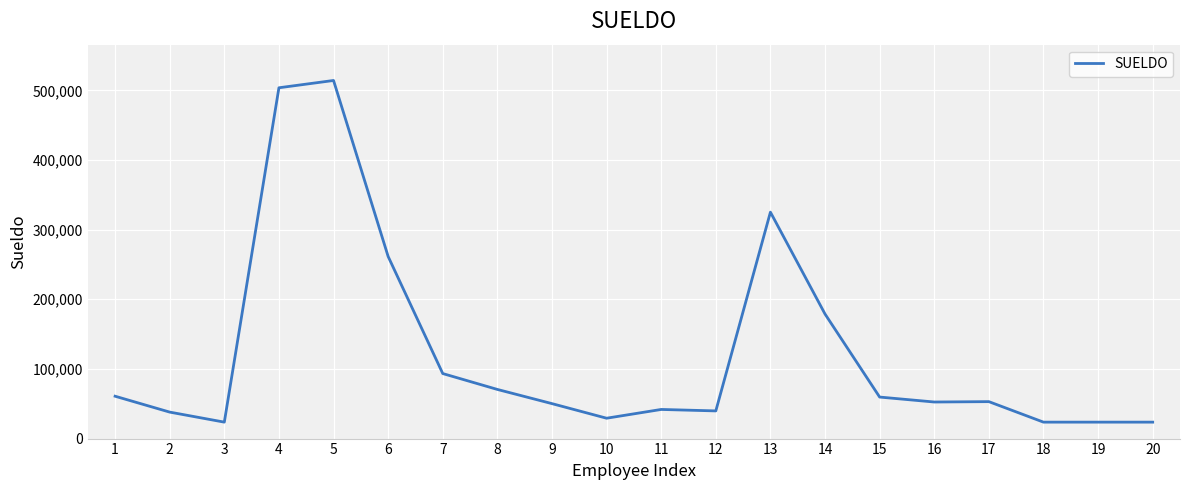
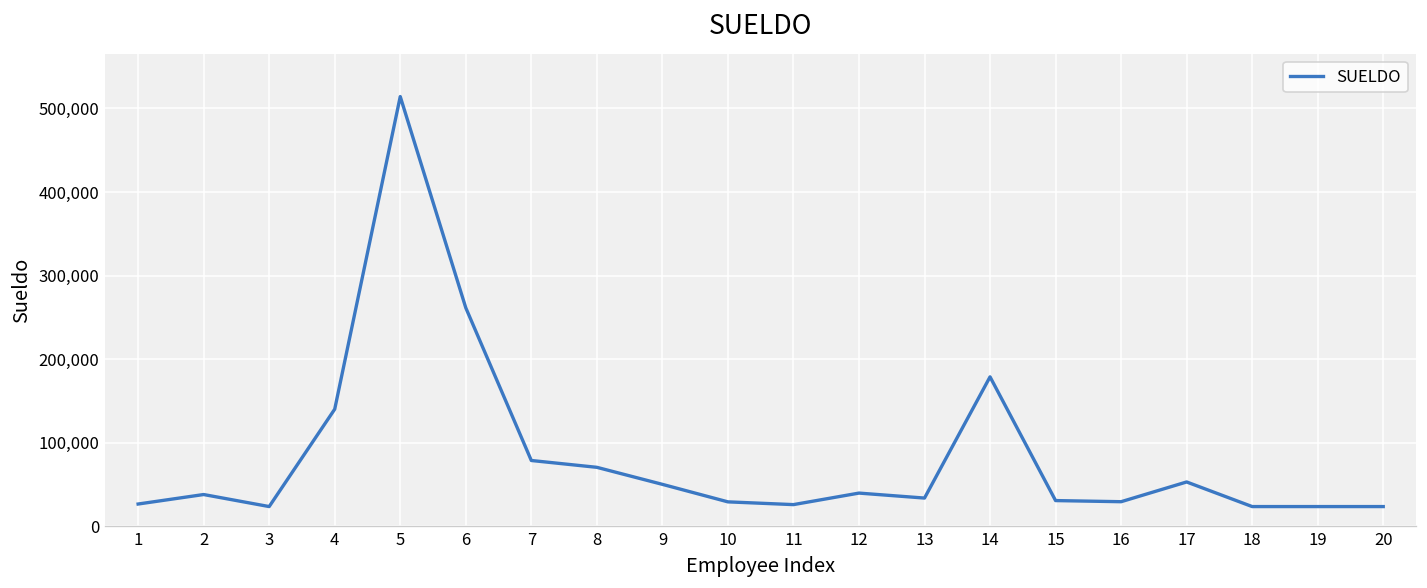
  {
-   "1": "60,000",
+   "1": "30,000",
    "2": "40,000",
    "3": "20,000",
-   "4": "500,000",
+   "4": "140,000",
    "5": "510,000",
    "6": "260,000",
-   "7": "90,000",
+   "7": "80,000",
    "8": "70,000",
    "9": "50,000",
    "10": "30,000",
-   "11": "40,000",
+   "11": "30,000",
    "12": "40,000",
-   "13": "330,000",
+   "13": "30,000",
    "14": "180,000",
-   "15": "60,000",
-   "16": "50,000",
+   "15": "30,000",
+   "16": "30,000",
    "17": "50,000",
    "18": "20,000",
    "19": "20,000",
    "20": "20,000"
  }
